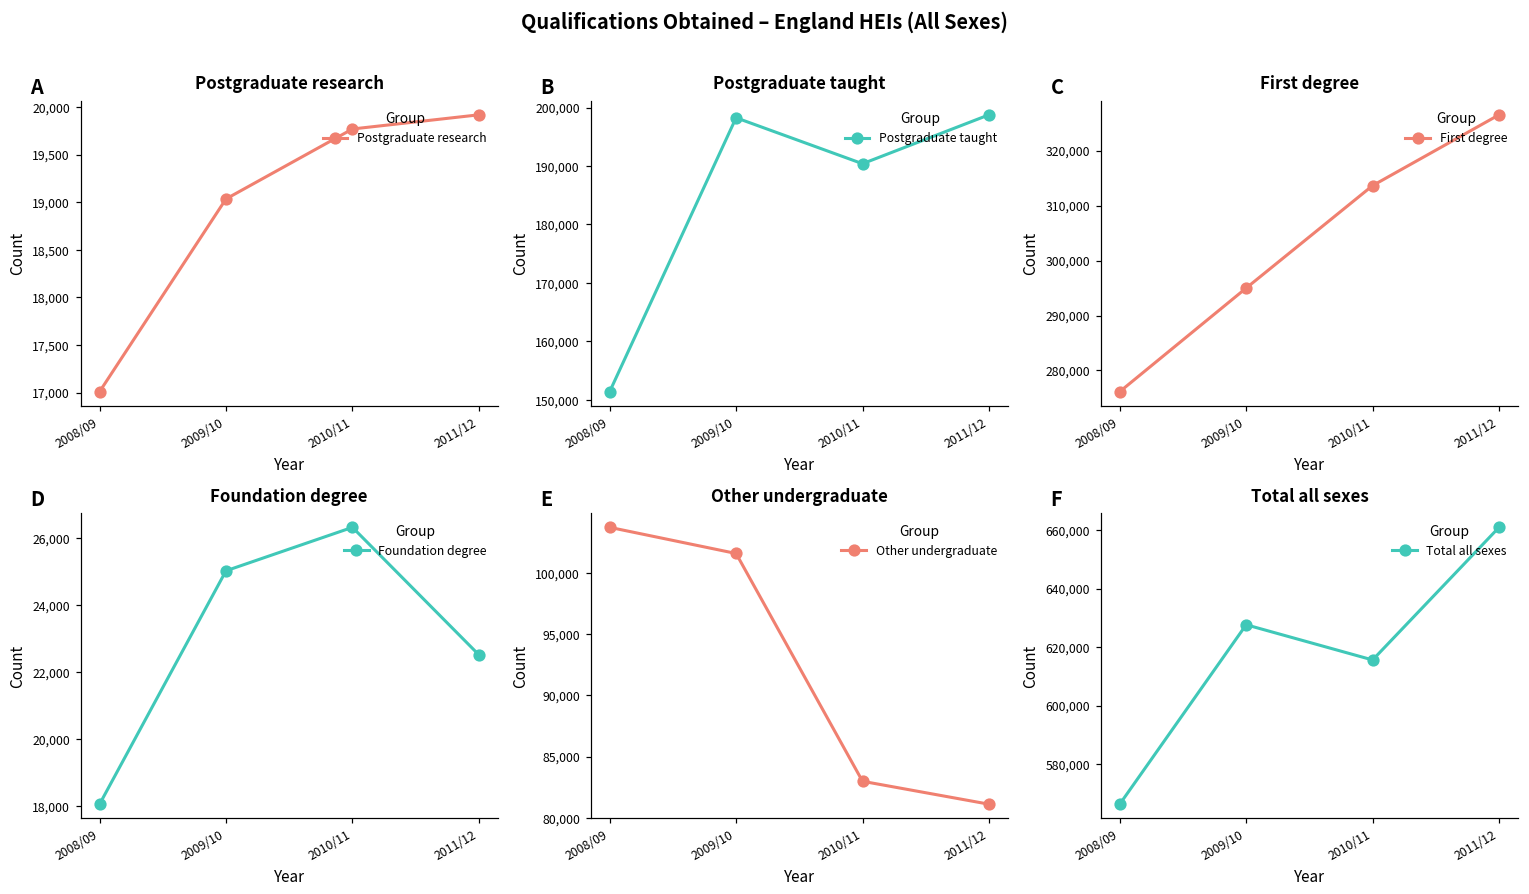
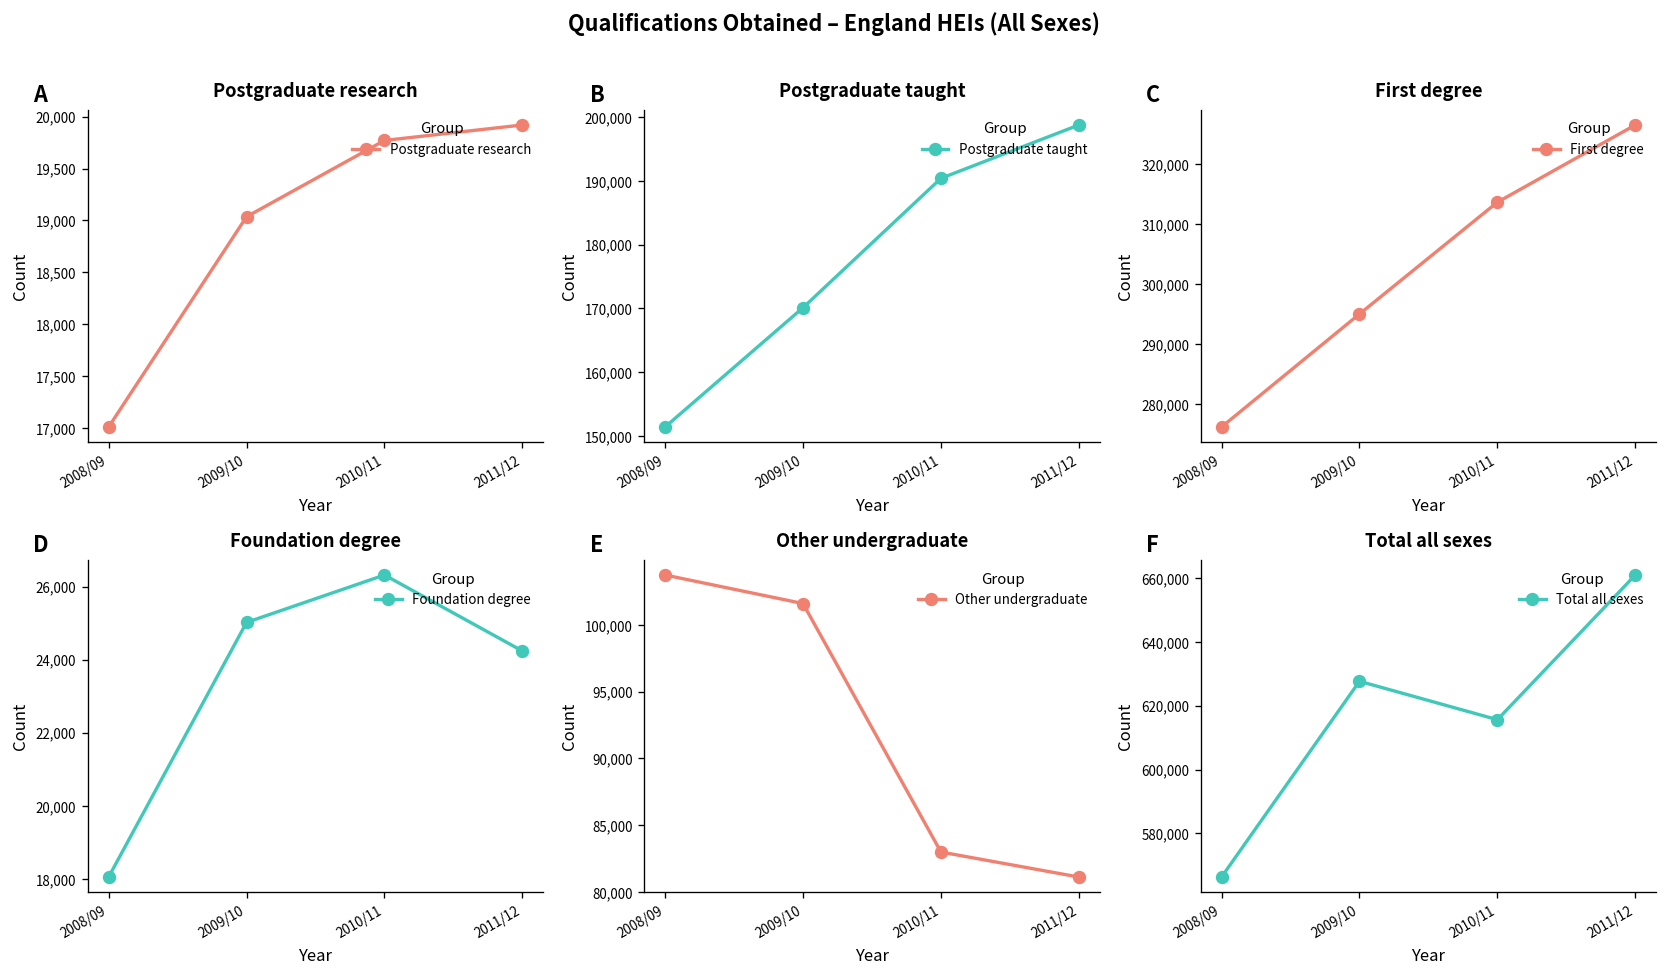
  {
    "Postgraduate research": {
      "2008/09": "17,000",
      "2009/10": "19,000",
      "2010/11": "19,800",
      "2011/12": "19,900"
    },
    "Postgraduate taught": {
      "2008/09": "151,000",
-     "2009/10": "198,000",
+     "2009/10": "170,000",
      "2010/11": "190,000",
      "2011/12": "199,000"
    },
    "First degree": {
      "2008/09": "276,000",
      "2009/10": "295,000",
      "2010/11": "314,000",
      "2011/12": "327,000"
    },
    "Foundation degree": {
      "2008/09": "18,100",
      "2009/10": "25,000",
      "2010/11": "26,300",
-     "2011/12": "22,500"
+     "2011/12": "24,200"
    },
    "Other undergraduate": {
      "2008/09": "103,700",
      "2009/10": "101,600",
      "2010/11": "83,000",
      "2011/12": "81,100"
    },
    "Total all sexes": {
      "2008/09": "566,000",
      "2009/10": "628,000",
      "2010/11": "616,000",
      "2011/12": "661,000"
    }
  }
